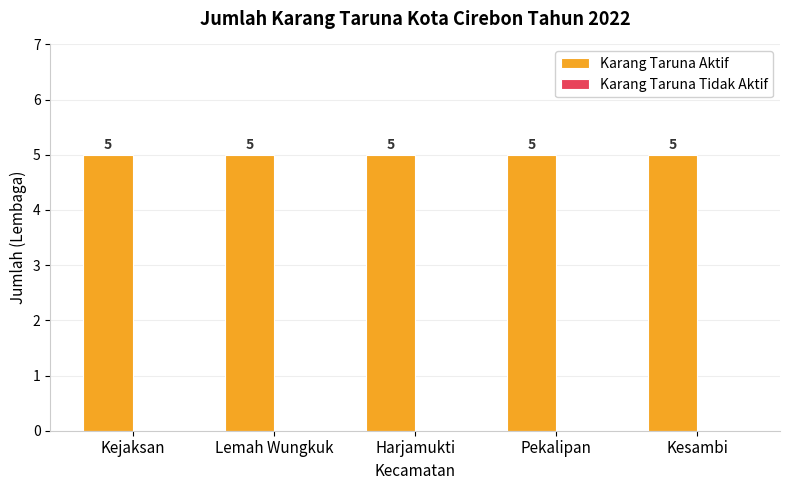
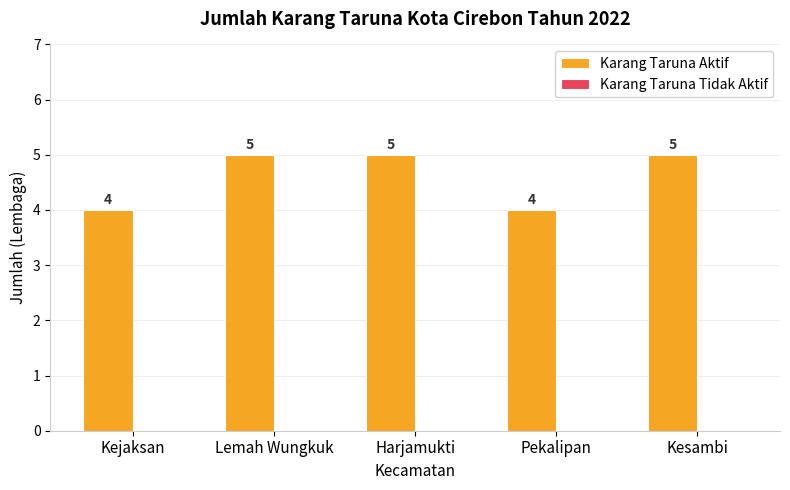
  {
    "Karang Taruna Aktif": {
-     "Kejaksan": 5,
+     "Kejaksan": 4,
      "Lemah Wungkuk": 5,
      "Harjamukti": 5,
-     "Pekalipan": 5,
+     "Pekalipan": 4,
      "Kesambi": 5
    },
    "Karang Taruna Tidak Aktif": {
      "Kejaksan": 0.0,
      "Lemah Wungkuk": 0.0,
      "Harjamukti": 0.0,
      "Pekalipan": 0.0,
      "Kesambi": 0.0
    }
  }
